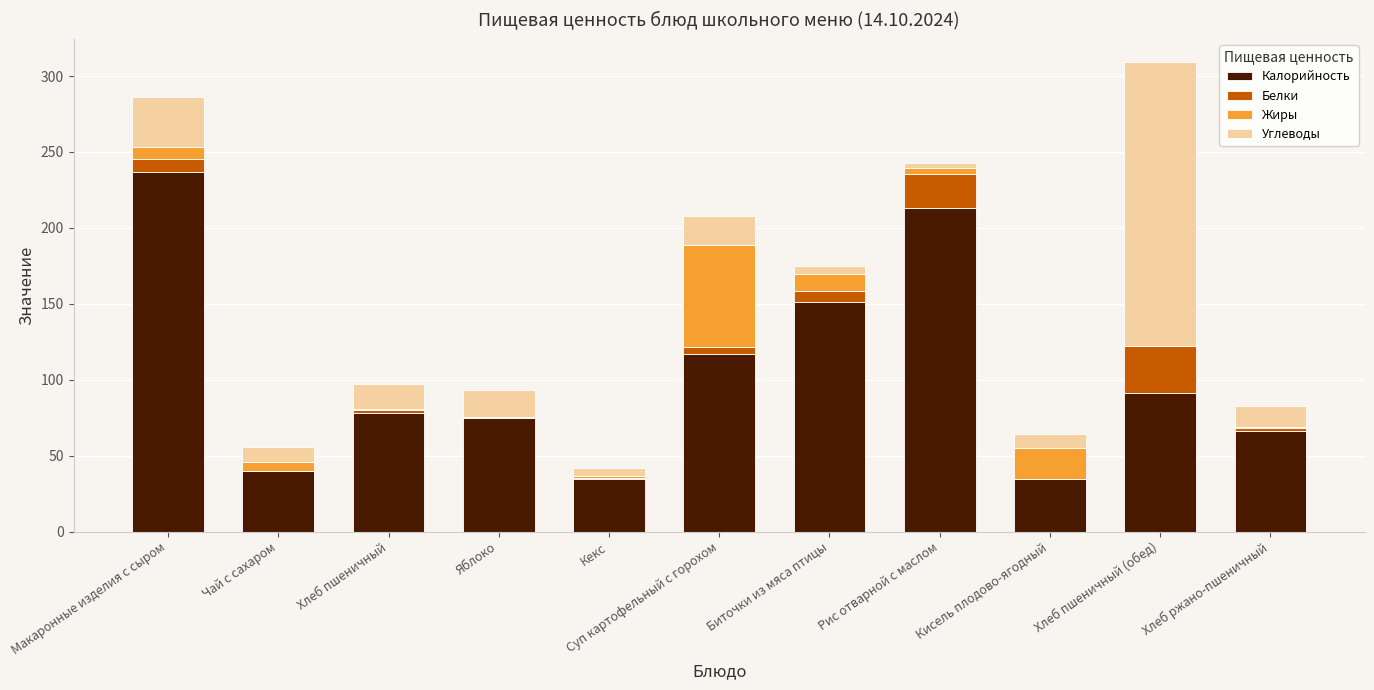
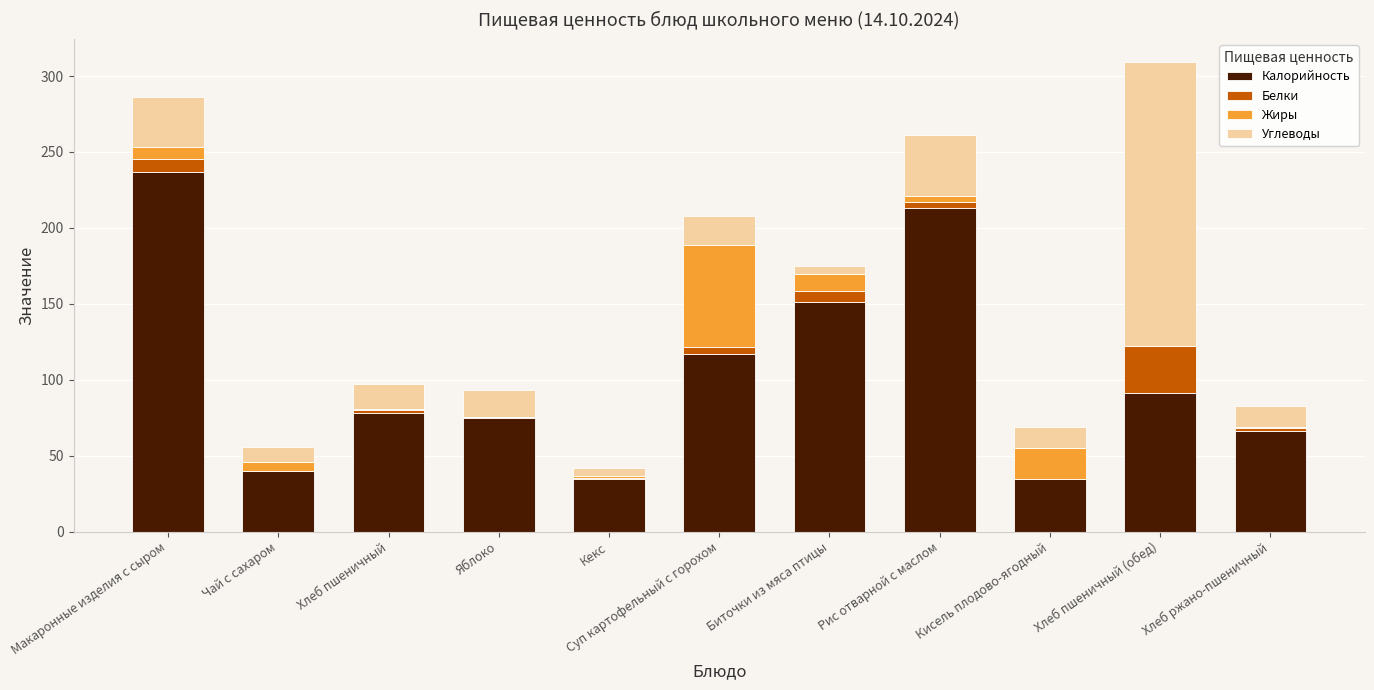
  {
    "Калорийность": {
      "Макаронные изделия с сыром": 237,
      "Чай с сахаром": 40,
      "Хлеб пшеничный": 78,
      "Яблоко": 75,
      "Кекс": 35,
      "Суп картофельный с горохом": 117,
      "Биточки из мяса птицы": 151,
      "Рис отварной с маслом": 213,
      "Кисель плодово-ягодный": 35,
      "Хлеб пшеничный (обед)": 91,
      "Хлеб ржано-пшеничный": 66
    },
    "Белки": {
      "Макаронные изделия с сыром": 8,
      "Чай с сахаром": 0,
      "Хлеб пшеничный": 2,
      "Суп картофельный с горохом": 5,
      "Биточки из мяса птицы": 7,
-     "Рис отварной с маслом": 23,
+     "Рис отварной с маслом": 4,
      "Хлеб пшеничный (обед)": 31,
      "Хлеб ржано-пшеничный": 2
    },
    "Жиры": {
      "Макаронные изделия с сыром": 8,
      "Чай с сахаром": 6,
      "Кекс": 2,
      "Суп картофельный с горохом": 67,
      "Биточки из мяса птицы": 11,
      "Рис отварной с маслом": 4,
      "Кисель плодово-ягодный": 20
    },
    "Углеводы": {
      "Макаронные изделия с сыром": 33,
      "Чай с сахаром": 10,
      "Хлеб пшеничный": 17,
      "Яблоко": 17,
      "Кекс": 5,
      "Суп картофельный с горохом": 19,
      "Биточки из мяса птицы": 5,
-     "Рис отварной с маслом": 3,
-     "Кисель плодово-ягодный": 9,
+     "Рис отварной с маслом": 40,
+     "Кисель плодово-ягодный": 14,
      "Хлеб пшеничный (обед)": 187,
      "Хлеб ржано-пшеничный": 14
    }
  }
